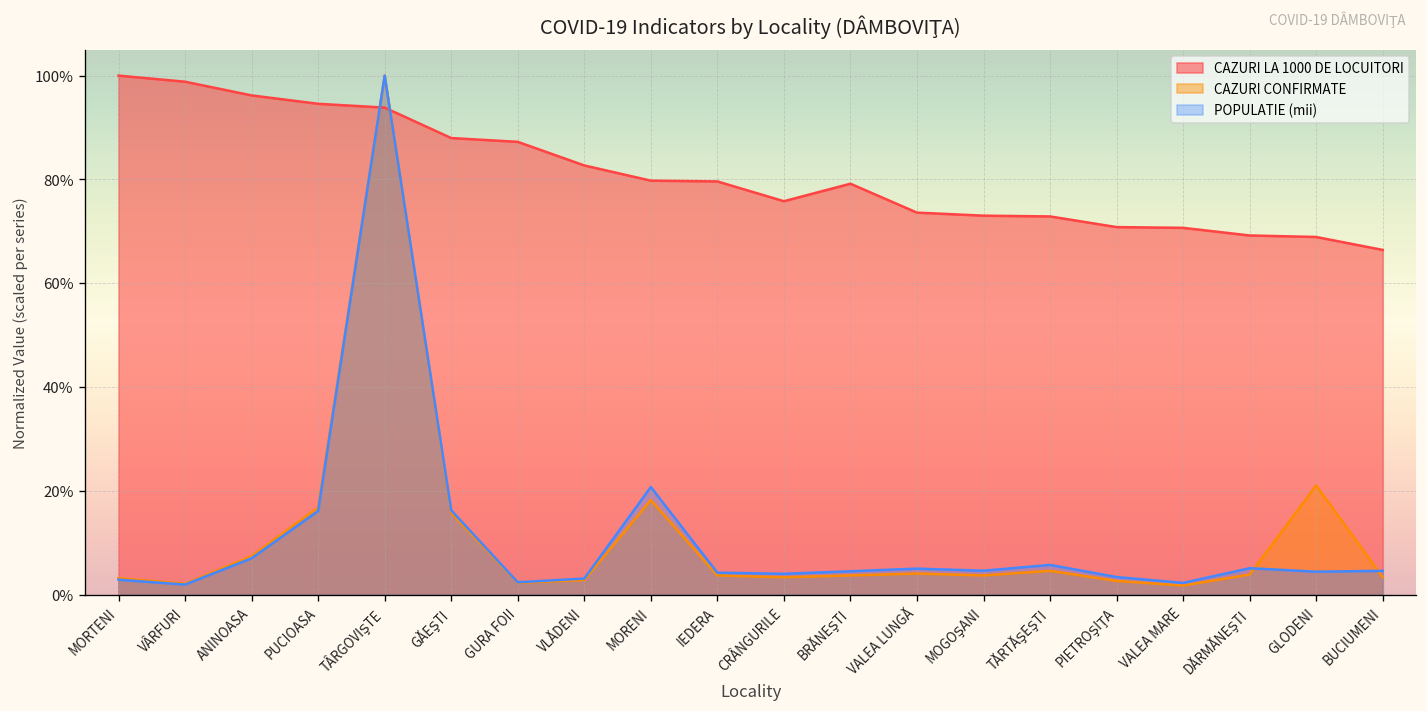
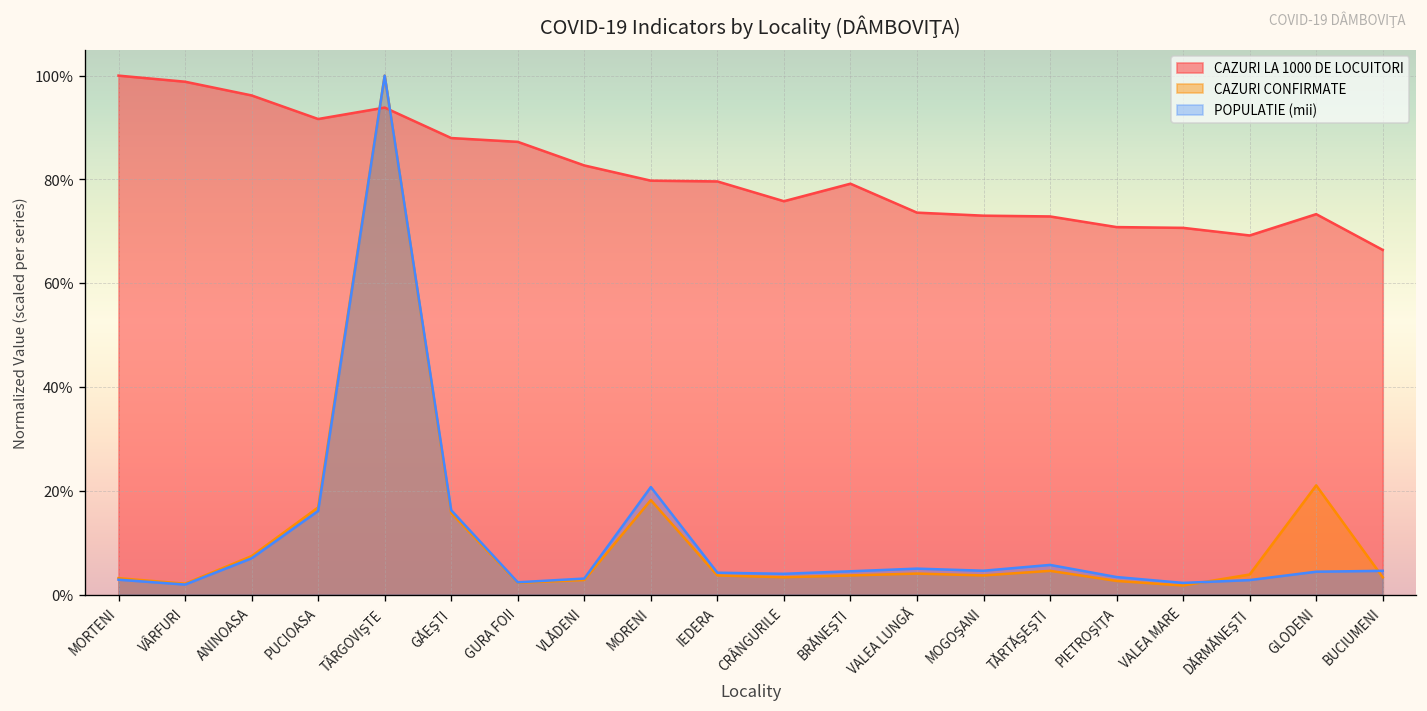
  {
    "CAZURI LA 1000 DE LOCUITORI": {
      "MORTENI": "100%",
      "VÂRFURI": "99%",
      "ANINOASA": "96%",
-     "PUCIOASA": "95%",
+     "PUCIOASA": "92%",
      "TÂRGOVIŞTE": "94%",
      "GĂEŞTI": "88%",
      "GURA FOII": "87%",
      "VLĂDENI": "83%",
      "MORENI": "80%",
      "IEDERA": "80%",
      "CRÂNGURILE": "76%",
      "BRĂNEŞTI": "79%",
      "VALEA LUNGĂ": "74%",
      "MOGOŞANI": "73%",
      "TĂRTĂŞEŞTI": "73%",
      "PIETROŞIŢA": "71%",
      "VALEA MARE": "71%",
      "DĂRMĂNEŞTI": "69%",
-     "GLODENI": "69%",
+     "GLODENI": "73%",
      "BUCIUMENI": "66%"
    },
    "CAZURI CONFIRMATE": {
      "PUCIOASA": "17%",
      "MORENI": "18%",
      "CRÂNGURILE": "3%",
      "BRĂNEŞTI": "4%",
      "VALEA LUNGĂ": "4%",
      "MOGOŞANI": "4%",
      "TĂRTĂŞEŞTI": "5%",
      "PIETROŞIŢA": "3%",
      "DĂRMĂNEŞTI": "4%",
      "GLODENI": "21%",
      "BUCIUMENI": "3%"
    },
    "POPULATIE (mii)": {
      "PUCIOASA": "16%",
      "MORENI": "21%",
      "CRÂNGURILE": "4%",
      "BRĂNEŞTI": "5%",
      "VALEA LUNGĂ": "5%",
      "MOGOŞANI": "5%",
      "TĂRTĂŞEŞTI": "6%",
      "PIETROŞIŢA": "3%",
-     "DĂRMĂNEŞTI": "5%",
+     "DĂRMĂNEŞTI": "3%",
      "GLODENI": "4%",
      "BUCIUMENI": "5%"
    }
  }
